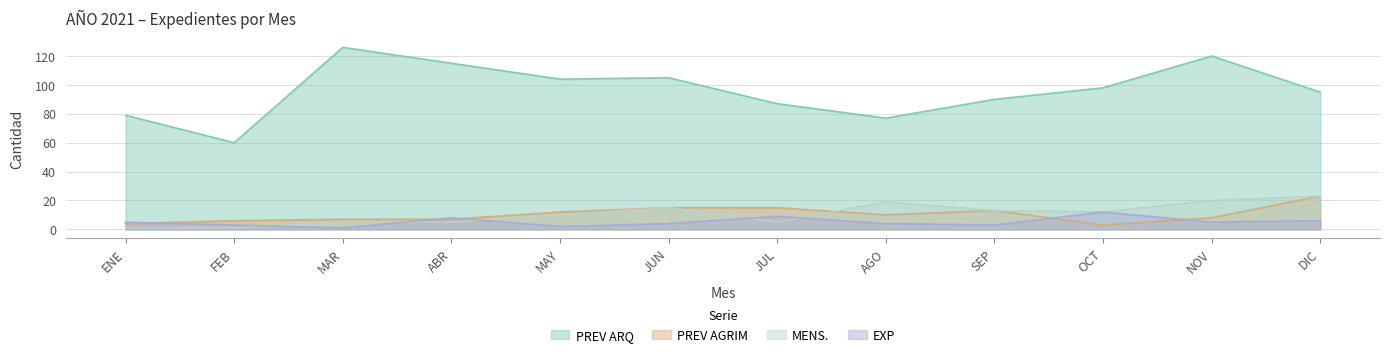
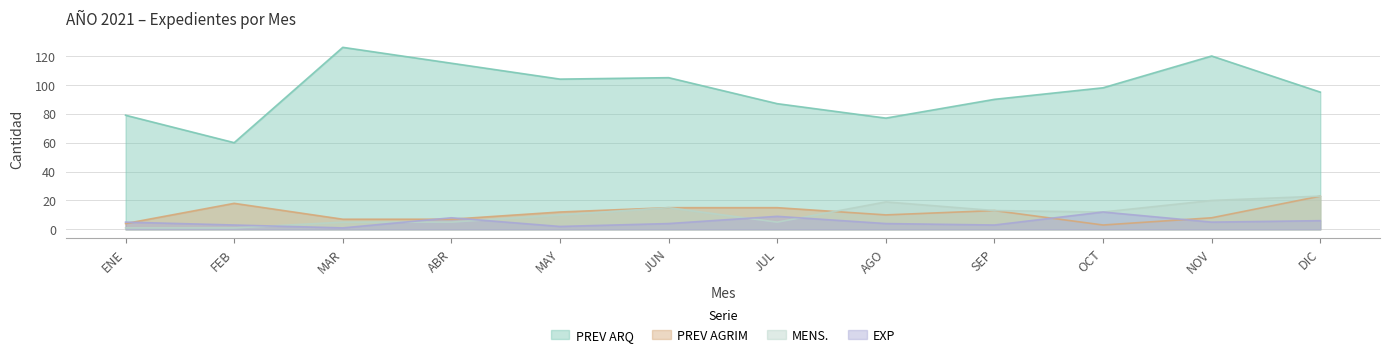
  {
    "PREV AGRIM": {
-     "FEB": 6,
+     "FEB": 18,
      "MAR": 7,
      "MAY": 12,
      "JUL": 15,
      "AGO": 10,
      "OCT": 3,
      "NOV": 8
    }
  }
